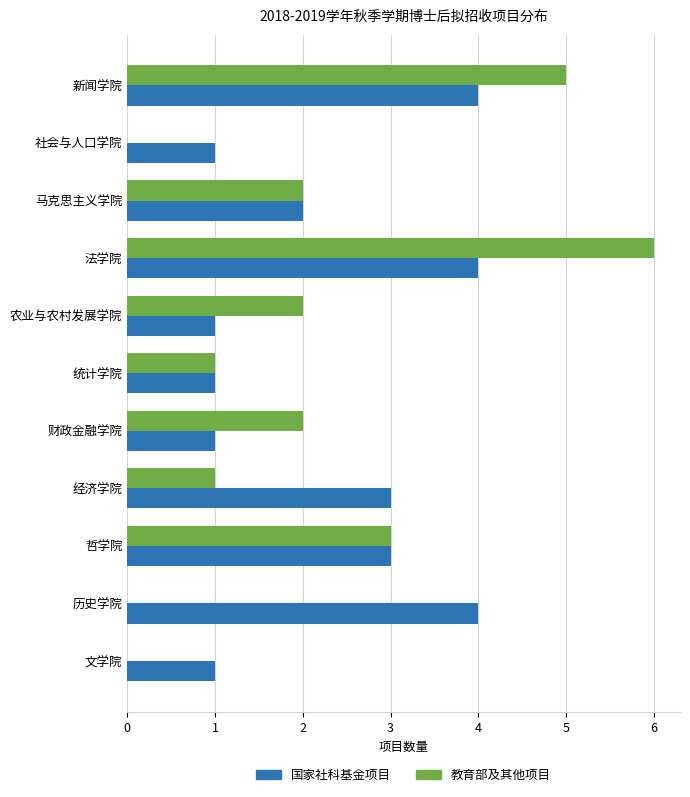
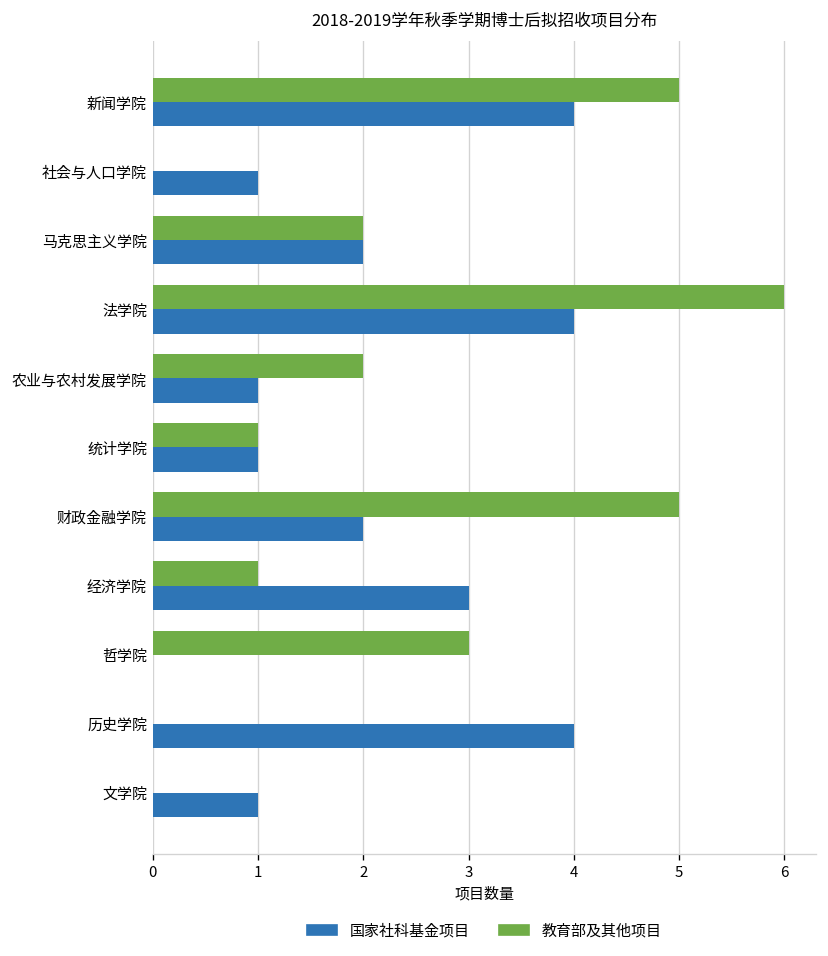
  {
    "国家社科基金项目": {
      "新闻学院": 4,
      "社会与人口学院": 1,
      "马克思主义学院": 2,
      "法学院": 4,
      "农业与农村发展学院": 1,
      "统计学院": 1,
-     "财政金融学院": 1,
+     "财政金融学院": 2,
      "经济学院": 3,
-     "哲学院": 3,
+     "哲学院": 0,
      "历史学院": 4,
      "文学院": 1
    },
    "教育部及其他项目": {
      "新闻学院": 5,
      "社会与人口学院": 0,
      "马克思主义学院": 2,
      "法学院": 6,
      "农业与农村发展学院": 2,
      "统计学院": 1,
-     "财政金融学院": 2,
+     "财政金融学院": 5,
      "经济学院": 1,
      "哲学院": 3,
      "历史学院": 0,
      "文学院": 0
    }
  }
